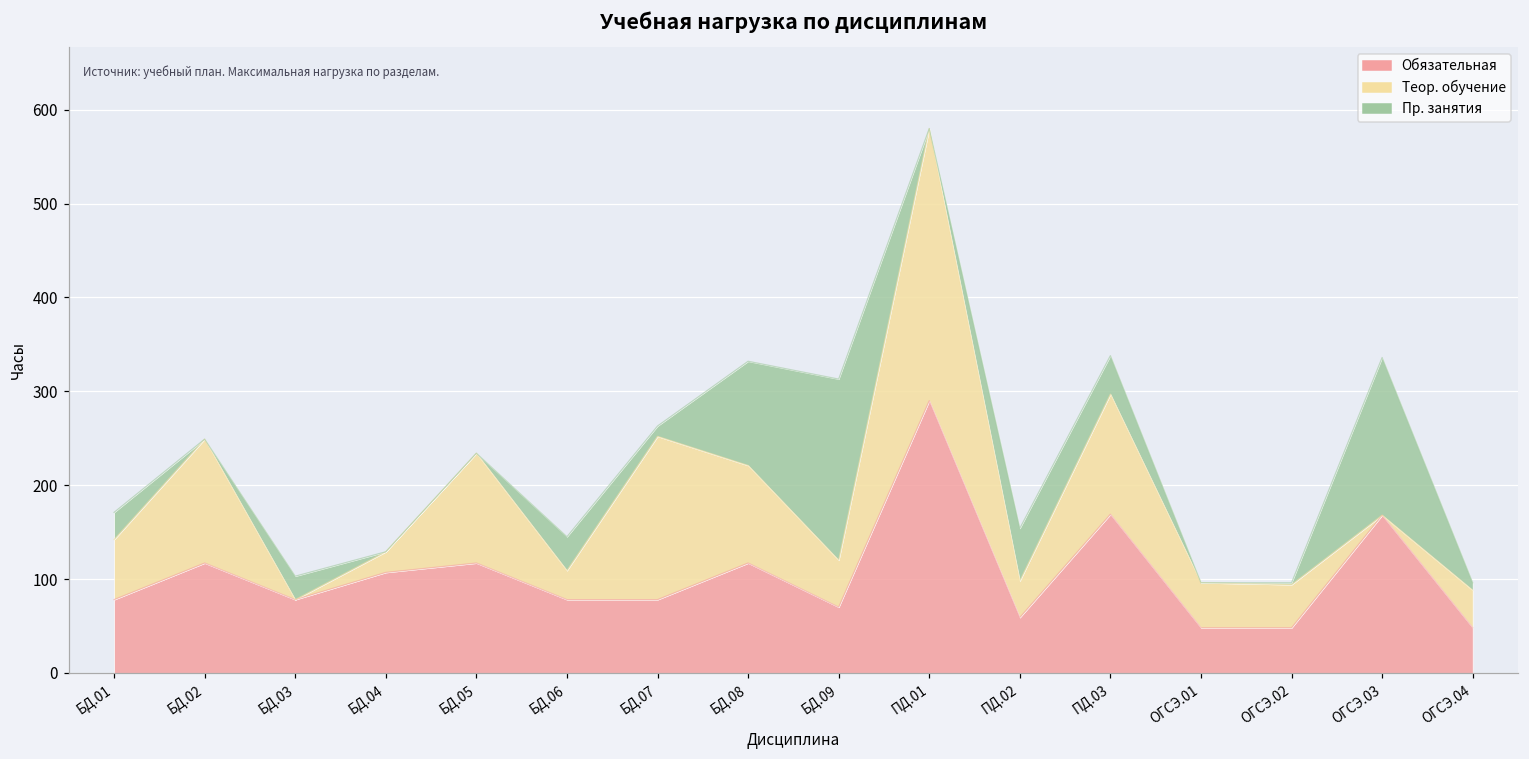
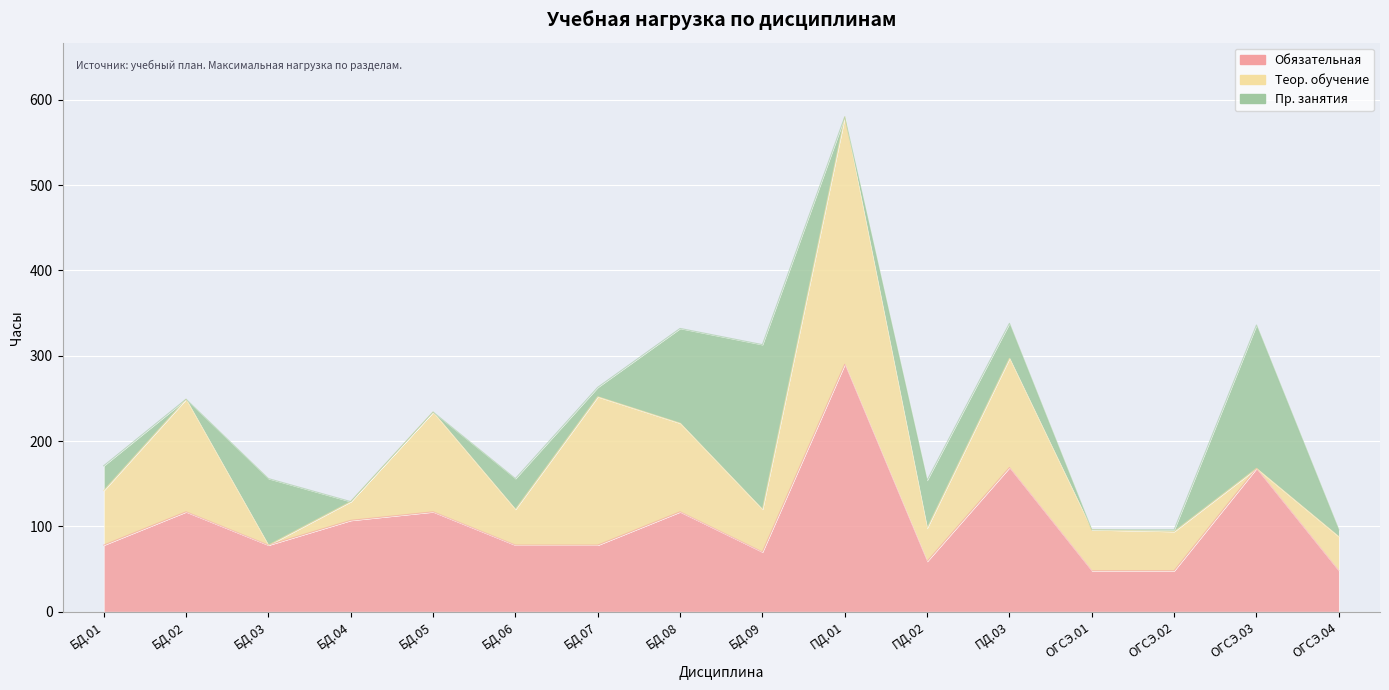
  {
    "Обязательная": {
      "БД.01": 80,
      "БД.02": 120,
      "БД.04": 110,
      "БД.05": 120,
      "БД.06": 80,
      "БД.07": 80,
      "БД.08": 120,
      "БД.09": 70,
      "ПД.01": 290,
      "ПД.02": 60,
      "ПД.03": 170,
      "ОГСЭ.01": 50,
      "ОГСЭ.02": 50,
      "ОГСЭ.04": 50
    },
    "Теор. обучение": {
      "БД.01": 60,
-     "БД.06": 30,
+     "БД.06": 40,
      "БД.07": 170,
      "БД.08": 100,
      "БД.09": 50,
      "ПД.02": 40,
      "ПД.03": 130,
      "ОГСЭ.04": 40
    },
    "Пр. занятия": {
      "БД.01": 30,
-     "БД.03": 30,
+     "БД.03": 80,
      "БД.06": 40,
      "БД.07": 10,
      "БД.08": 110,
      "БД.09": 190,
      "ПД.02": 60,
      "ПД.03": 40,
      "ОГСЭ.03": 170,
      "ОГСЭ.04": 10
    }
  }
